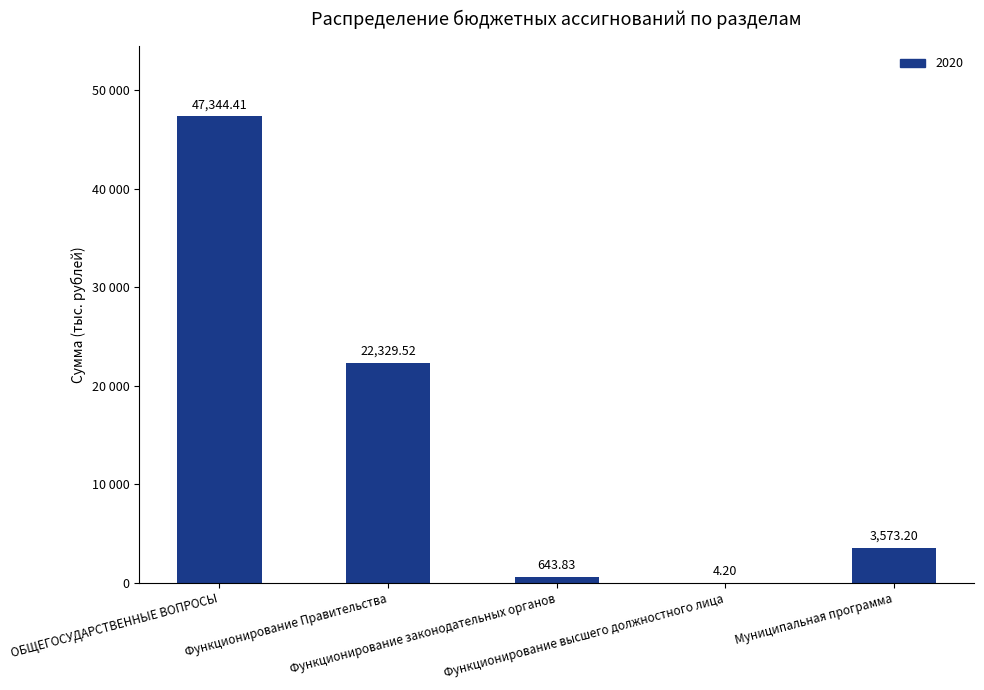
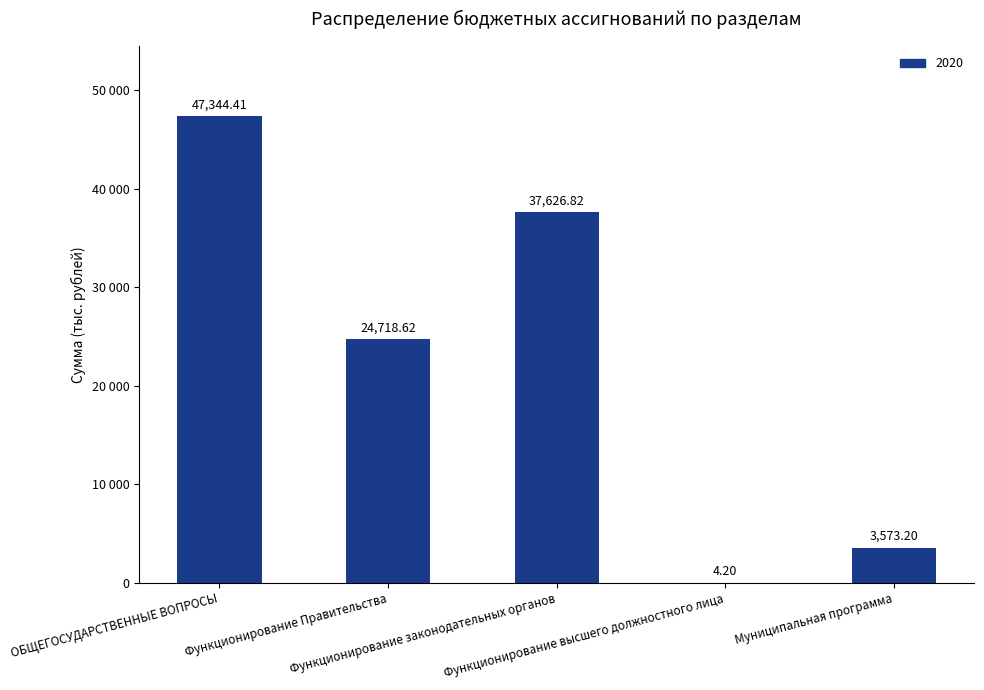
  {
    "ОБЩЕГОСУДАРСТВЕННЫЕ ВОПРОСЫ": "47,344.41",
-   "Функционирование Правительства": "22,329.52",
-   "Функционирование законодательных органов": "643.83",
+   "Функционирование Правительства": "24,718.62",
+   "Функционирование законодательных органов": "37,626.82",
    "Функционирование высшего должностного лица": "4.20",
    "Муниципальная программа": "3,573.20"
  }
